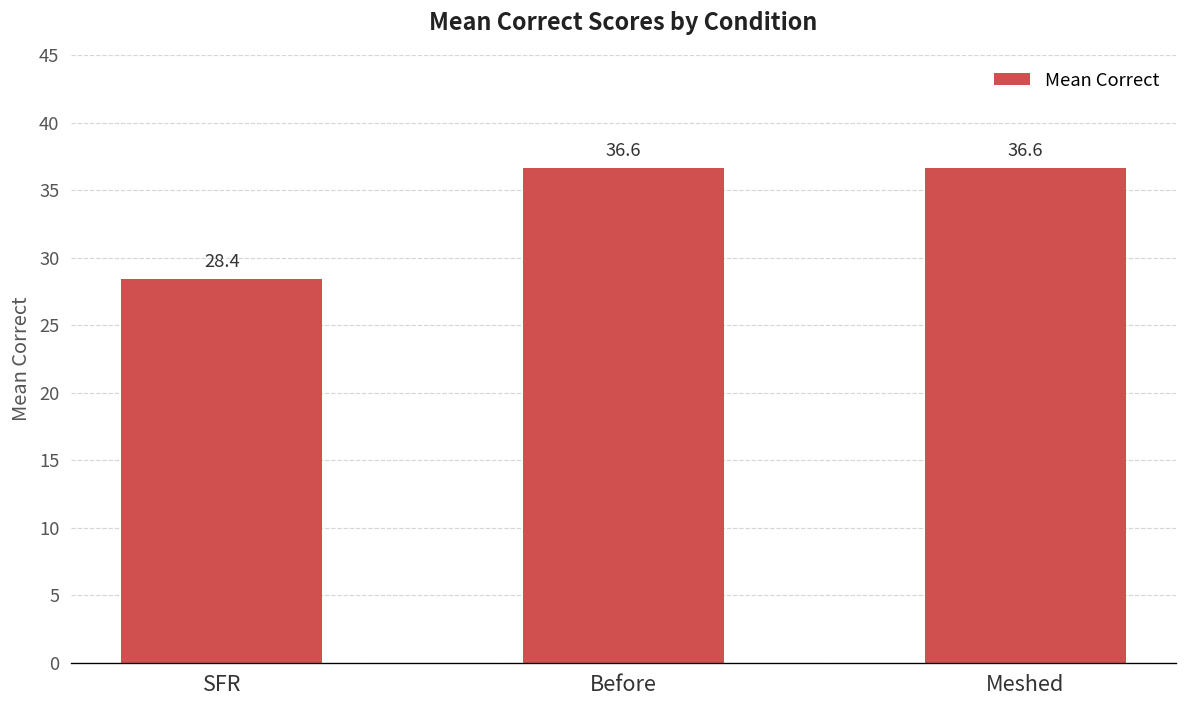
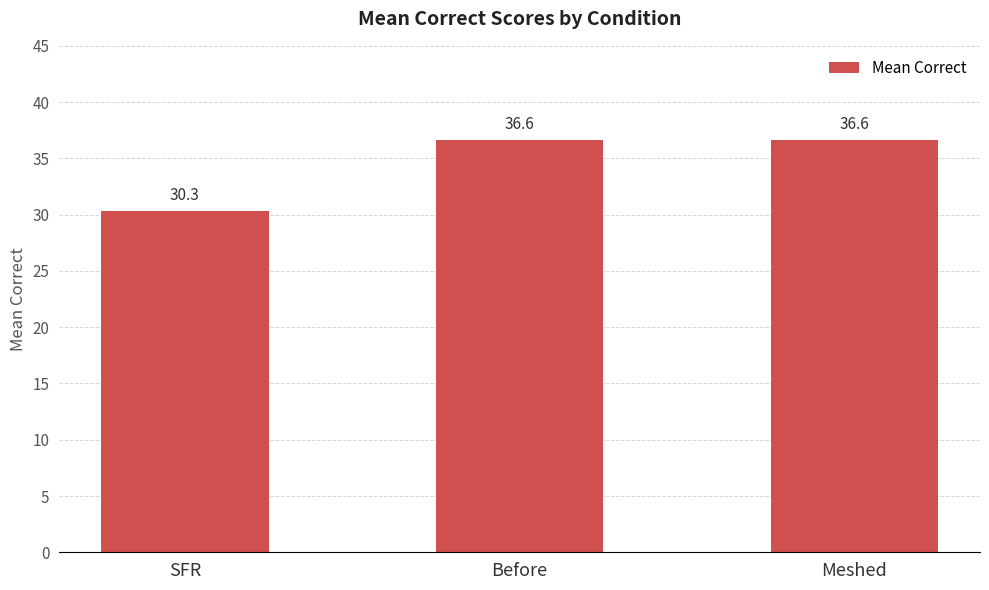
  {
-   "SFR": 28.4,
+   "SFR": 30.3,
    "Before": 36.6,
    "Meshed": 36.6
  }
